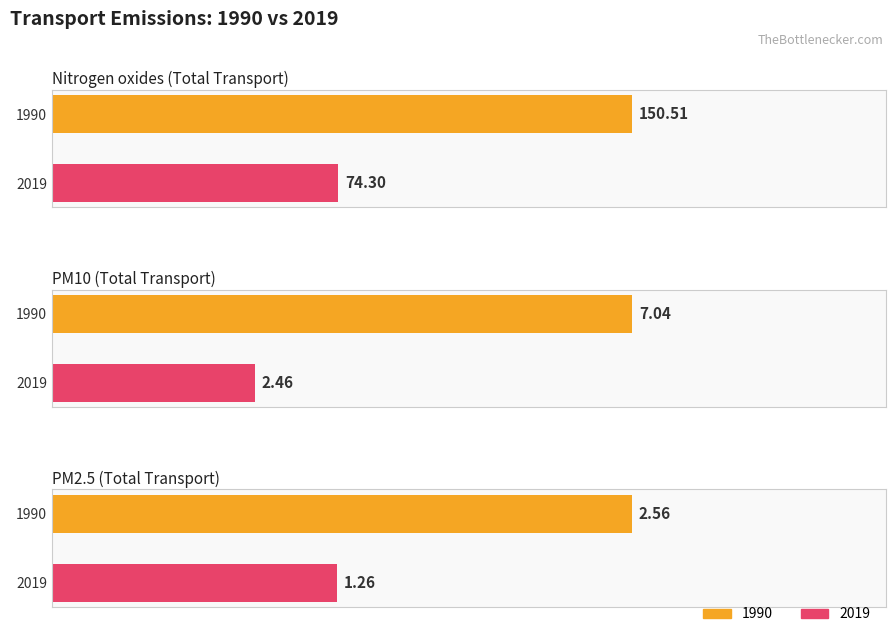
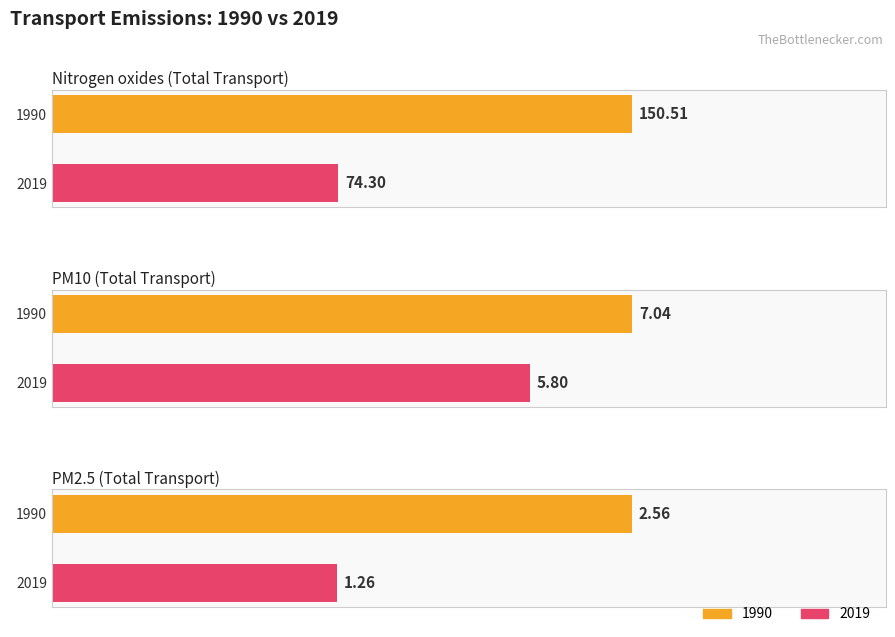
  {
    "Nitrogen oxides (Total Transport)": {
      "1990": 150.51,
      "2019": 74.30
    },
    "PM10 (Total Transport)": {
      "1990": 7.04,
-     "2019": 2.46
+     "2019": 5.80
    },
    "PM2.5 (Total Transport)": {
      "1990": 2.56,
      "2019": 1.26
    }
  }
